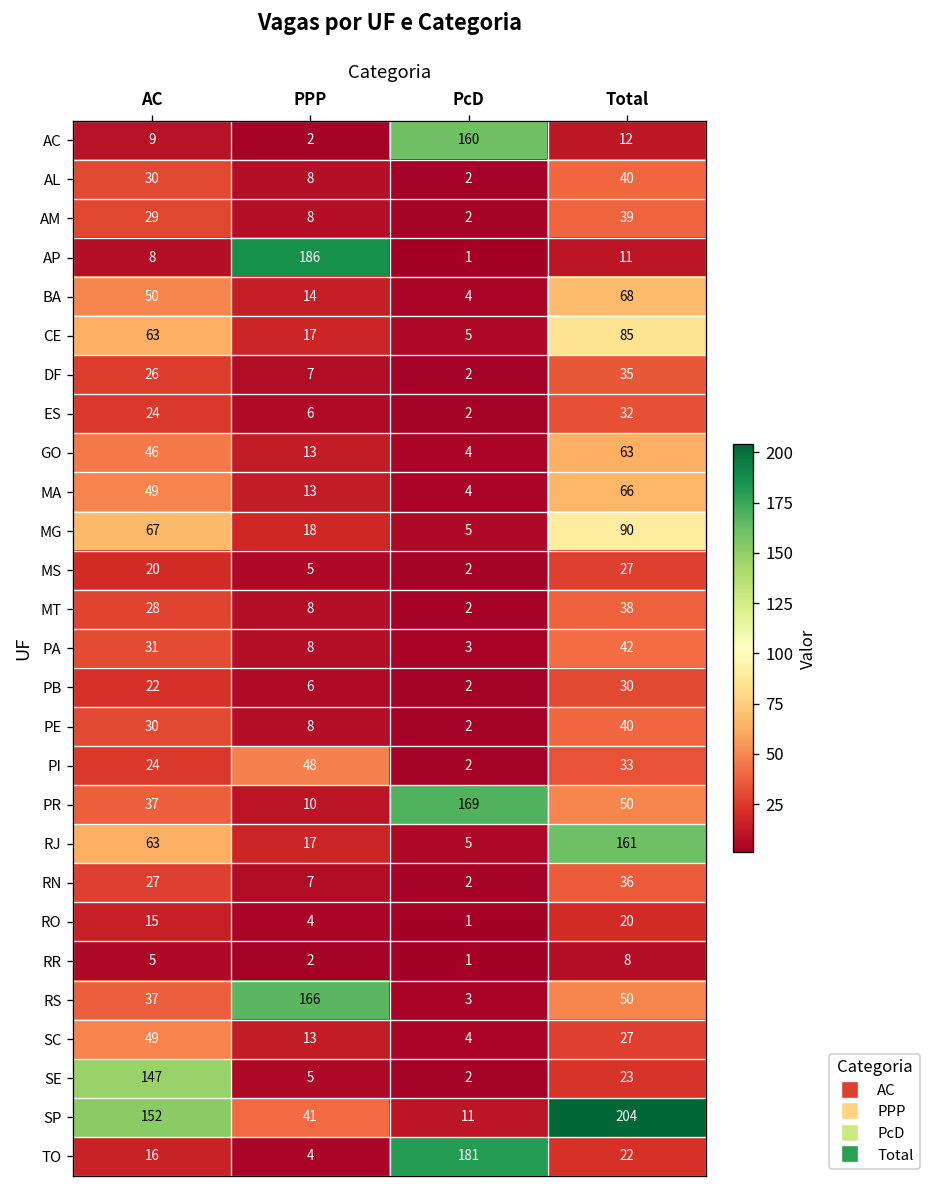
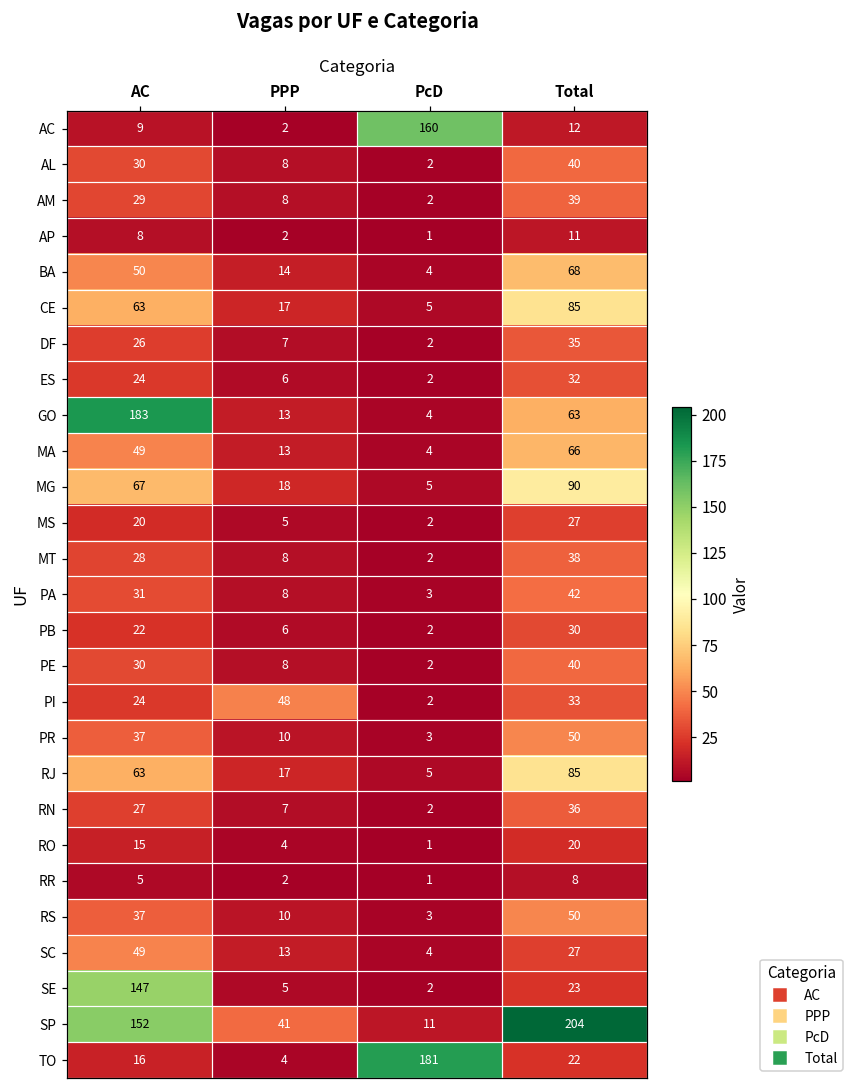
  {
    "AC": {
      "AC": 9,
      "PPP": 2,
      "PcD": 160,
      "Total": 12
    },
    "AL": {
      "AC": 30,
      "PPP": 8,
      "PcD": 2,
      "Total": 40
    },
    "AM": {
      "AC": 29,
      "PPP": 8,
      "PcD": 2,
      "Total": 39
    },
    "AP": {
      "AC": 8,
-     "PPP": 186,
+     "PPP": 2,
      "PcD": 1,
      "Total": 11
    },
    "BA": {
      "AC": 50,
      "PPP": 14,
      "PcD": 4,
      "Total": 68
    },
    "CE": {
      "AC": 63,
      "PPP": 17,
      "PcD": 5,
      "Total": 85
    },
    "DF": {
      "AC": 26,
      "PPP": 7,
      "PcD": 2,
      "Total": 35
    },
    "ES": {
      "AC": 24,
      "PPP": 6,
      "PcD": 2,
      "Total": 32
    },
    "GO": {
-     "AC": 46,
+     "AC": 183,
      "PPP": 13,
      "PcD": 4,
      "Total": 63
    },
    "MA": {
      "AC": 49,
      "PPP": 13,
      "PcD": 4,
      "Total": 66
    },
    "MG": {
      "AC": 67,
      "PPP": 18,
      "PcD": 5,
      "Total": 90
    },
    "MS": {
      "AC": 20,
      "PPP": 5,
      "PcD": 2,
      "Total": 27
    },
    "MT": {
      "AC": 28,
      "PPP": 8,
      "PcD": 2,
      "Total": 38
    },
    "PA": {
      "AC": 31,
      "PPP": 8,
      "PcD": 3,
      "Total": 42
    },
    "PB": {
      "AC": 22,
      "PPP": 6,
      "PcD": 2,
      "Total": 30
    },
    "PE": {
      "AC": 30,
      "PPP": 8,
      "PcD": 2,
      "Total": 40
    },
    "PI": {
      "AC": 24,
      "PPP": 48,
      "PcD": 2,
      "Total": 33
    },
    "PR": {
      "AC": 37,
      "PPP": 10,
-     "PcD": 169,
+     "PcD": 3,
      "Total": 50
    },
    "RJ": {
      "AC": 63,
      "PPP": 17,
      "PcD": 5,
-     "Total": 161
+     "Total": 85
    },
    "RN": {
      "AC": 27,
      "PPP": 7,
      "PcD": 2,
      "Total": 36
    },
    "RO": {
      "AC": 15,
      "PPP": 4,
      "PcD": 1,
      "Total": 20
    },
    "RR": {
      "AC": 5,
      "PPP": 2,
      "PcD": 1,
      "Total": 8
    },
    "RS": {
      "AC": 37,
-     "PPP": 166,
+     "PPP": 10,
      "PcD": 3,
      "Total": 50
    },
    "SC": {
      "AC": 49,
      "PPP": 13,
      "PcD": 4,
      "Total": 27
    },
    "SE": {
      "AC": 147,
      "PPP": 5,
      "PcD": 2,
      "Total": 23
    },
    "SP": {
      "AC": 152,
      "PPP": 41,
      "PcD": 11,
      "Total": 204
    },
    "TO": {
      "AC": 16,
      "PPP": 4,
      "PcD": 181,
      "Total": 22
    }
  }
